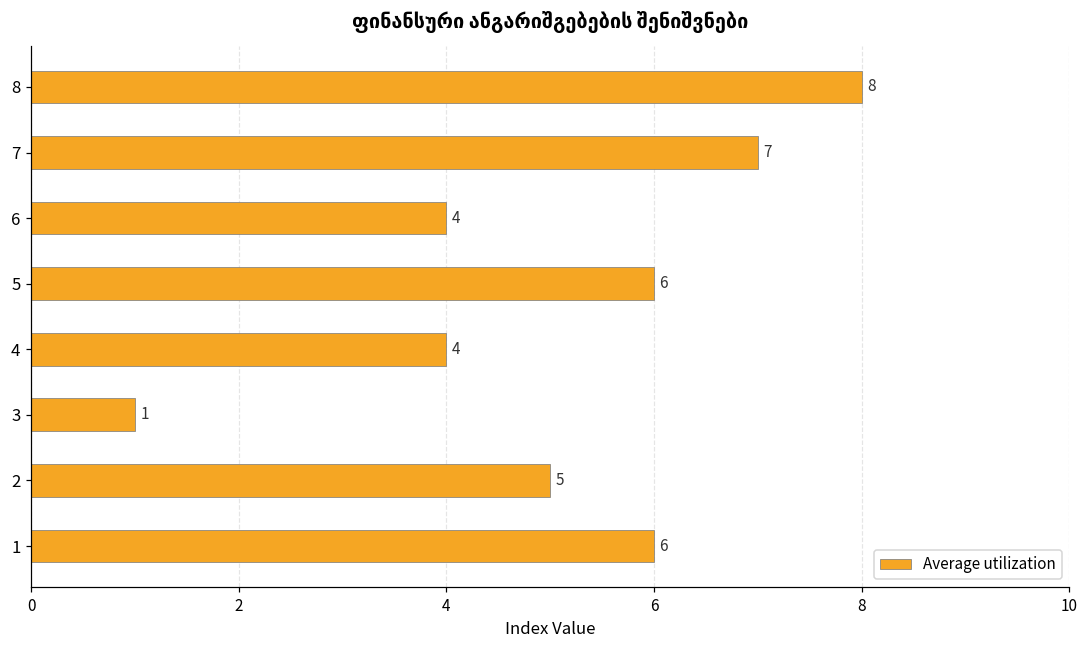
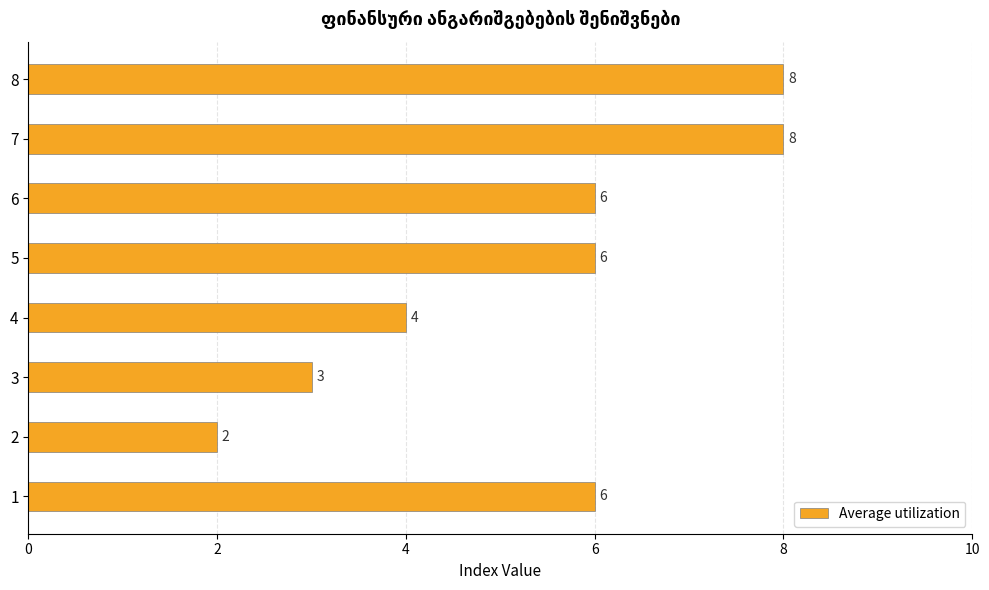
  {
    "8": 8,
-   "7": 7,
-   "6": 4,
+   "7": 8,
+   "6": 6,
    "5": 6,
    "4": 4,
-   "3": 1,
-   "2": 5,
+   "3": 3,
+   "2": 2,
    "1": 6
  }
